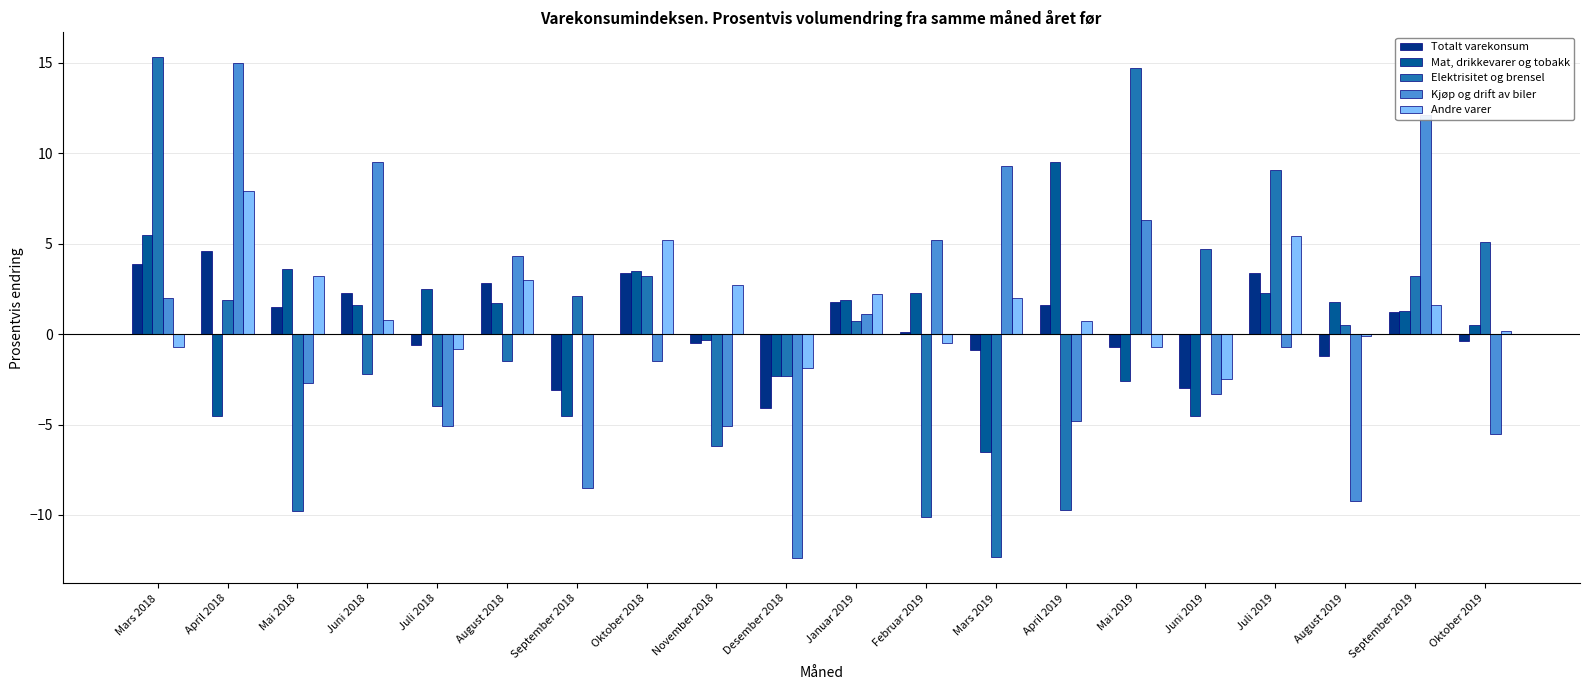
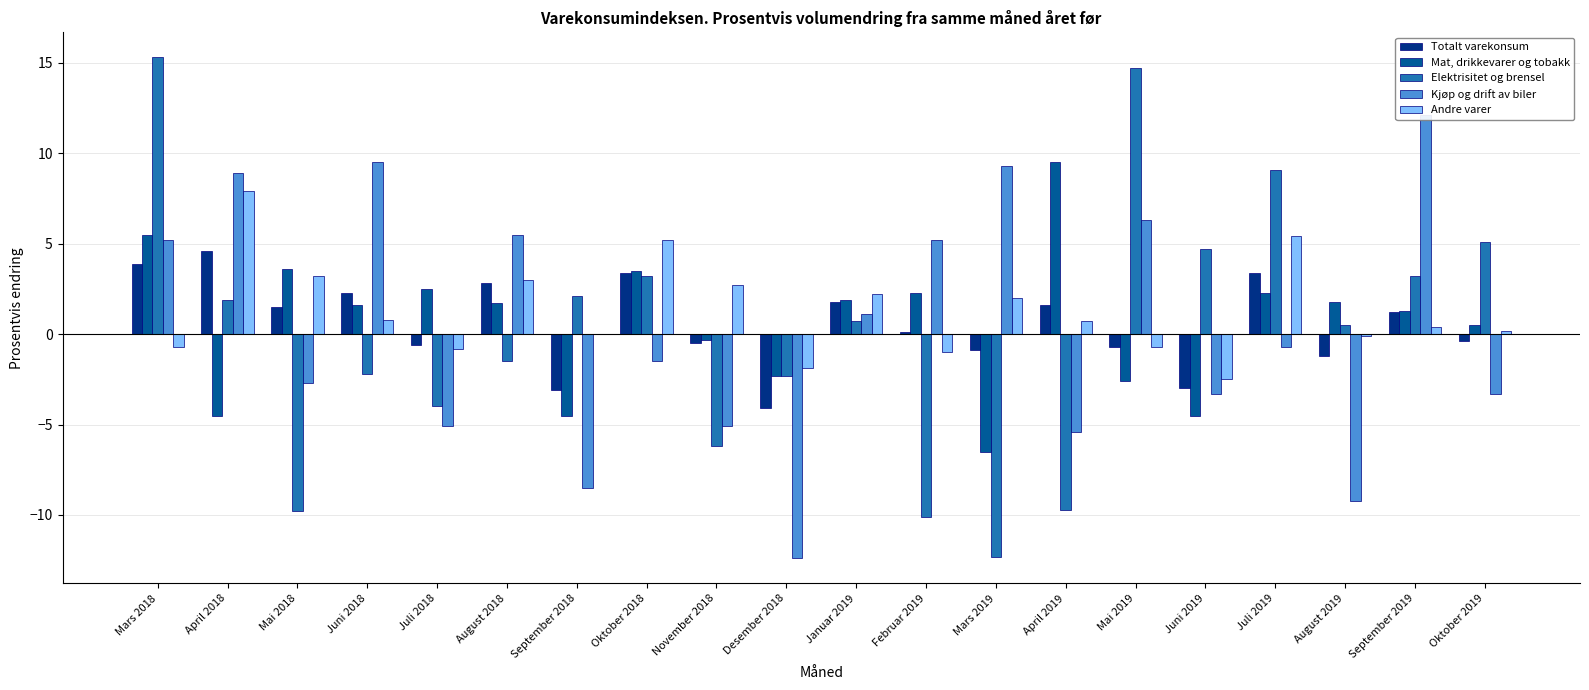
  {
    "Kjøp og drift av biler": {
-     "Mars 2018": 2.0,
-     "April 2018": 15.0,
+     "Mars 2018": 5.2,
+     "April 2018": 8.9,
      "Mai 2018": -2.7,
      "Juni 2018": 9.5,
      "Juli 2018": -5.1,
-     "August 2018": 4.3,
+     "August 2018": 5.5,
      "September 2018": -8.5,
      "Oktober 2018": -1.5,
      "November 2018": -5.1,
      "Desember 2018": -12.4,
      "Januar 2019": 1.1,
      "Februar 2019": 5.2,
      "Mars 2019": 9.3,
-     "April 2019": -4.8,
+     "April 2019": -5.4,
      "Mai 2019": 6.3,
      "Juni 2019": -3.3,
      "Juli 2019": -0.7,
      "August 2019": -9.2,
-     "Oktober 2019": -5.5
+     "Oktober 2019": -3.3
    },
    "Andre varer": {
      "Mars 2018": -0.7,
      "April 2018": 7.9,
      "Mai 2018": 3.2,
      "Juni 2018": 0.8,
      "Juli 2018": -0.8,
      "August 2018": 3.0,
      "September 2018": 0.0,
      "Oktober 2018": 5.2,
      "November 2018": 2.7,
      "Desember 2018": -1.9,
      "Januar 2019": 2.2,
-     "Februar 2019": -0.5,
+     "Februar 2019": -1.0,
      "Mars 2019": 2.0,
      "April 2019": 0.7,
      "Mai 2019": -0.7,
      "Juni 2019": -2.5,
      "Juli 2019": 5.4,
-     "September 2019": 1.6,
+     "September 2019": 0.4,
      "Oktober 2019": 0.2
    }
  }
